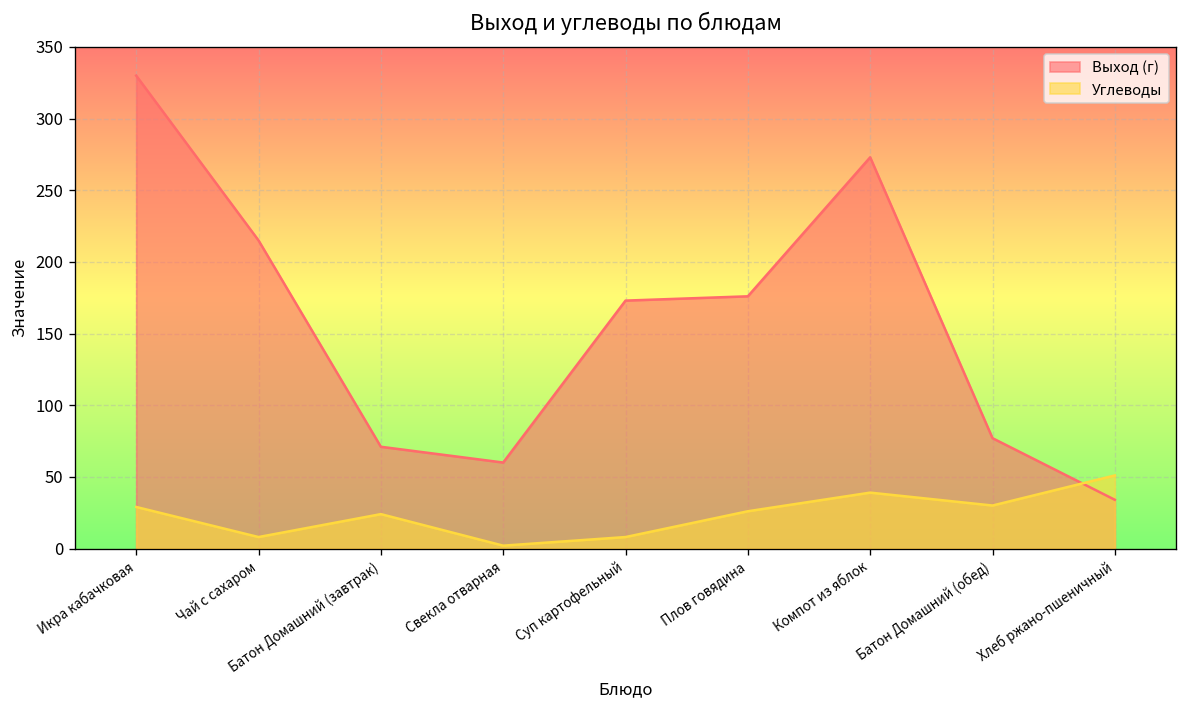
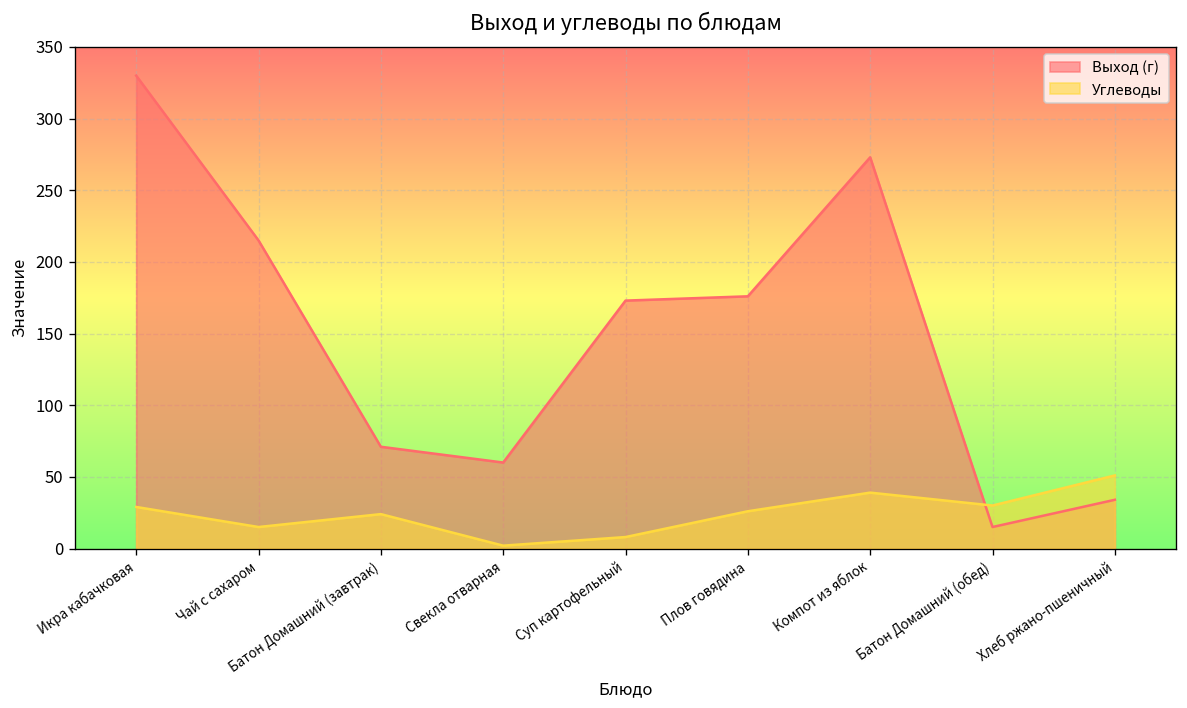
  {
    "Выход (г)": {
      "Икра кабачковая": 330,
      "Чай с сахаром": 215,
      "Батон Домашний (завтрак)": 71,
      "Свекла отварная": 60,
      "Суп картофельный": 173,
      "Плов говядина": 176,
      "Компот из яблок": 273,
-     "Батон Домашний (обед)": 77,
+     "Батон Домашний (обед)": 15,
      "Хлеб ржано-пшеничный": 34
    },
    "Углеводы": {
      "Икра кабачковая": 29,
-     "Чай с сахаром": 8,
+     "Чай с сахаром": 15,
      "Батон Домашний (завтрак)": 24,
      "Свекла отварная": 2,
      "Суп картофельный": 8,
      "Плов говядина": 26,
      "Компот из яблок": 39,
      "Батон Домашний (обед)": 30,
      "Хлеб ржано-пшеничный": 51
    }
  }
